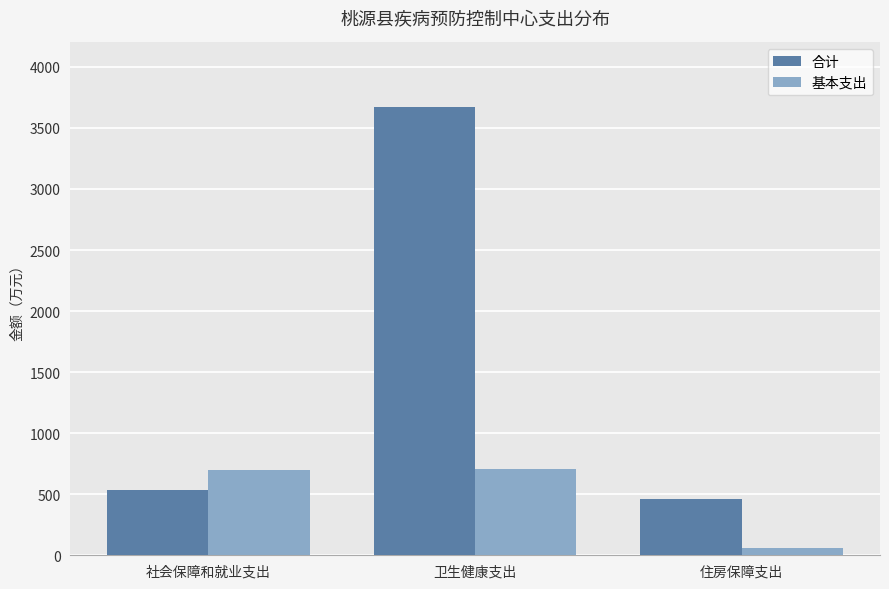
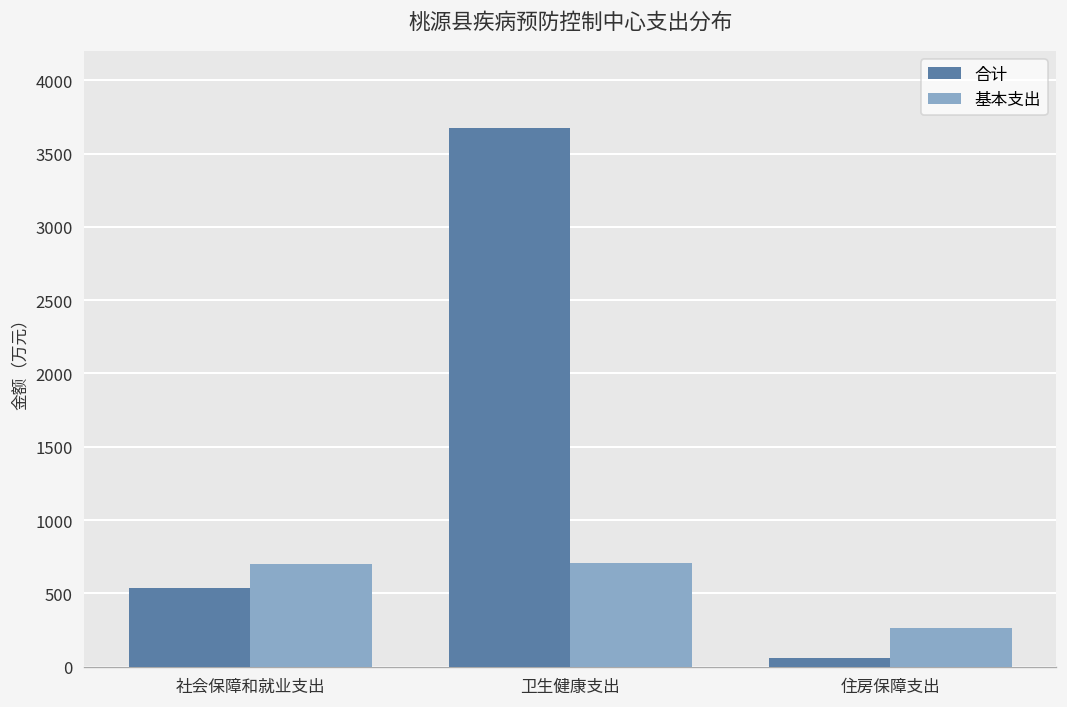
  {
    "合计": {
      "社会保障和就业支出": 530,
      "卫生健康支出": 3680,
-     "住房保障支出": 460
+     "住房保障支出": 60
    },
    "基本支出": {
      "社会保障和就业支出": 700,
      "卫生健康支出": 710,
-     "住房保障支出": 60
+     "住房保障支出": 270
    }
  }
